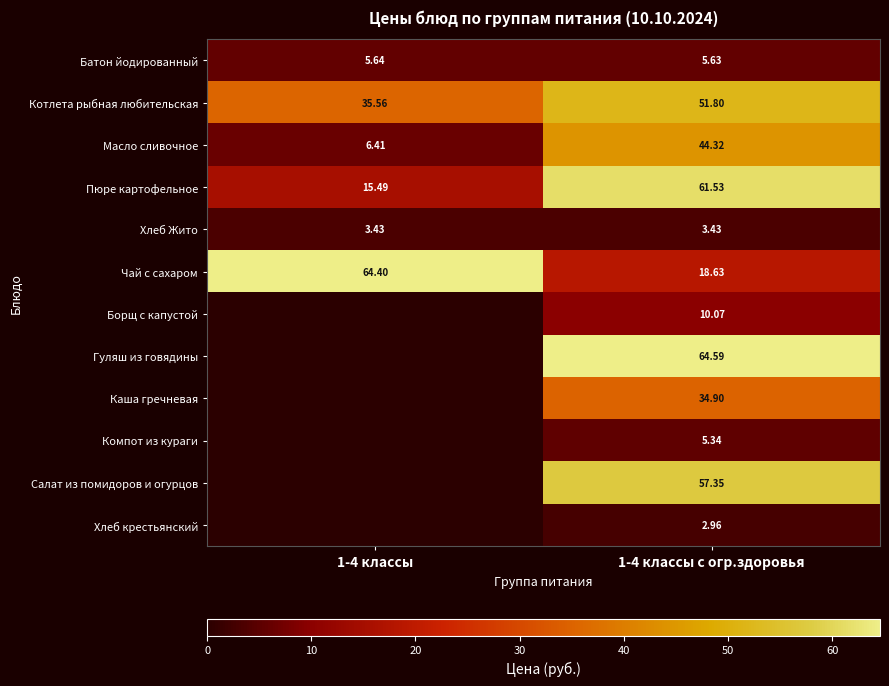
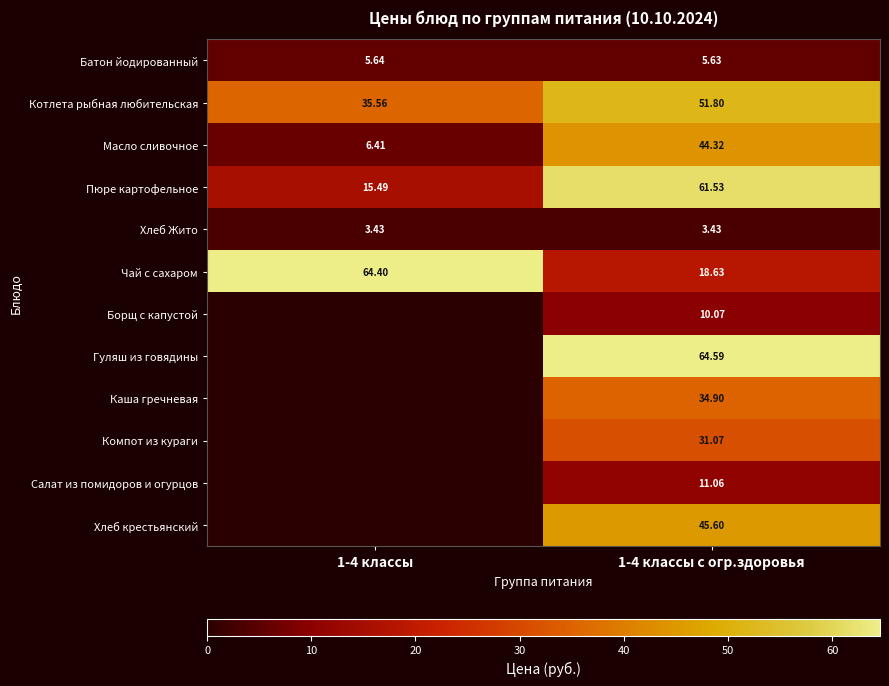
  {
    "Батон йодированный": {
      "1-4 классы": 5.64,
      "1-4 классы с огр.здоровья": 5.63
    },
    "Котлета рыбная любительская": {
      "1-4 классы": 35.56,
      "1-4 классы с огр.здоровья": 51.80
    },
    "Масло сливочное": {
      "1-4 классы": 6.41,
      "1-4 классы с огр.здоровья": 44.32
    },
    "Пюре картофельное": {
      "1-4 классы": 15.49,
      "1-4 классы с огр.здоровья": 61.53
    },
    "Хлеб Жито": {
      "1-4 классы": 3.43,
      "1-4 классы с огр.здоровья": 3.43
    },
    "Чай с сахаром": {
      "1-4 классы": 64.40,
      "1-4 классы с огр.здоровья": 18.63
    },
    "Борщ с капустой": {
      "1-4 классы с огр.здоровья": 10.07
    },
    "Гуляш из говядины": {
      "1-4 классы с огр.здоровья": 64.59
    },
    "Каша гречневая": {
      "1-4 классы с огр.здоровья": 34.90
    },
    "Компот из кураги": {
-     "1-4 классы с огр.здоровья": 5.34
+     "1-4 классы с огр.здоровья": 31.07
    },
    "Салат из помидоров и огурцов": {
-     "1-4 классы с огр.здоровья": 57.35
+     "1-4 классы с огр.здоровья": 11.06
    },
    "Хлеб крестьянский": {
-     "1-4 классы с огр.здоровья": 2.96
+     "1-4 классы с огр.здоровья": 45.60
    }
  }
